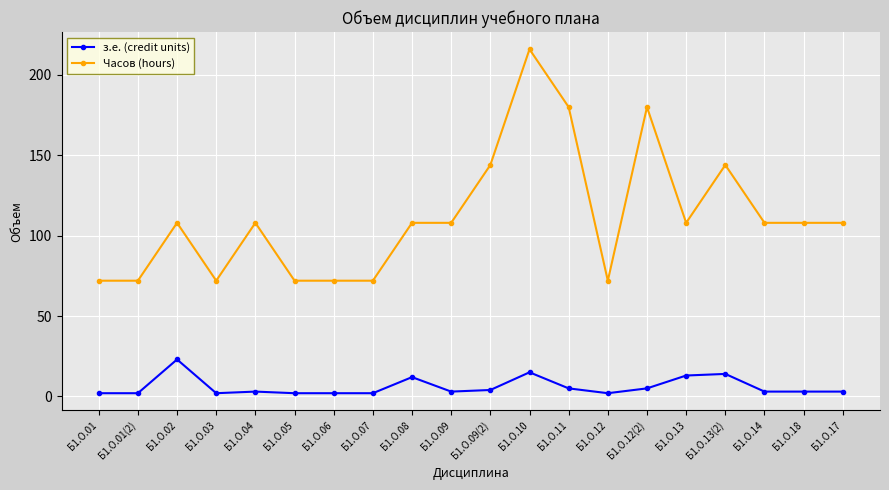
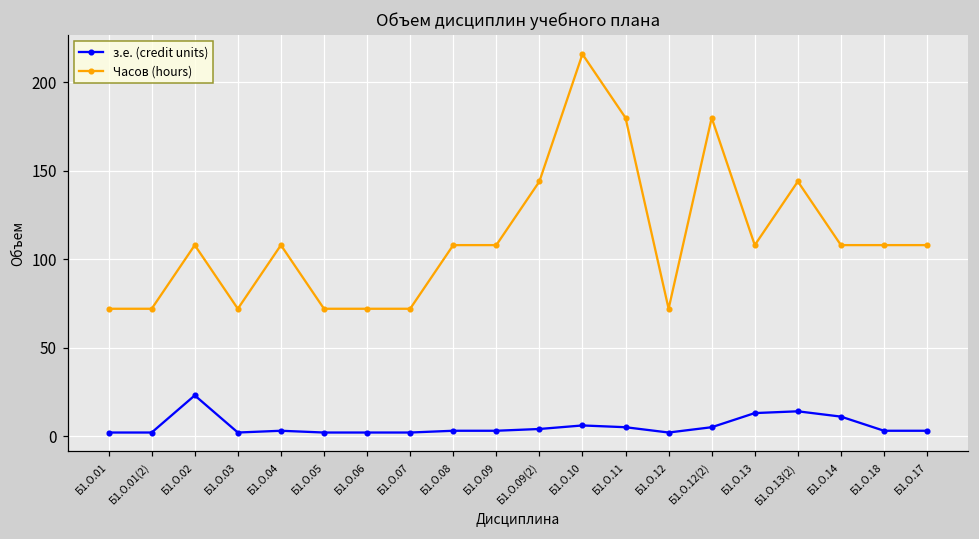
  {
    "з.е. (credit units)": {
      "Б1.О.01": 2,
      "Б1.О.01(2)": 2,
      "Б1.О.02": 23,
      "Б1.О.03": 2,
      "Б1.О.04": 3,
      "Б1.О.05": 2,
      "Б1.О.06": 2,
      "Б1.О.07": 2,
-     "Б1.О.08": 12,
+     "Б1.О.08": 3,
      "Б1.О.09": 3,
      "Б1.О.09(2)": 4,
-     "Б1.О.10": 15,
+     "Б1.О.10": 6,
      "Б1.О.11": 5,
      "Б1.О.12": 2,
      "Б1.О.12(2)": 5,
      "Б1.О.13": 13,
      "Б1.О.13(2)": 14,
-     "Б1.О.14": 3,
+     "Б1.О.14": 11,
      "Б1.О.18": 3,
      "Б1.О.17": 3
    },
    "Часов (hours)": {
      "Б1.О.01": 72,
      "Б1.О.01(2)": 72,
      "Б1.О.02": 108,
      "Б1.О.03": 72,
      "Б1.О.04": 108,
      "Б1.О.05": 72,
      "Б1.О.06": 72,
      "Б1.О.07": 72,
      "Б1.О.08": 108,
      "Б1.О.09": 108,
      "Б1.О.09(2)": 144,
      "Б1.О.10": 216,
      "Б1.О.11": 180,
      "Б1.О.12": 72,
      "Б1.О.12(2)": 180,
      "Б1.О.13": 108,
      "Б1.О.13(2)": 144,
      "Б1.О.14": 108,
      "Б1.О.18": 108,
      "Б1.О.17": 108
    }
  }
